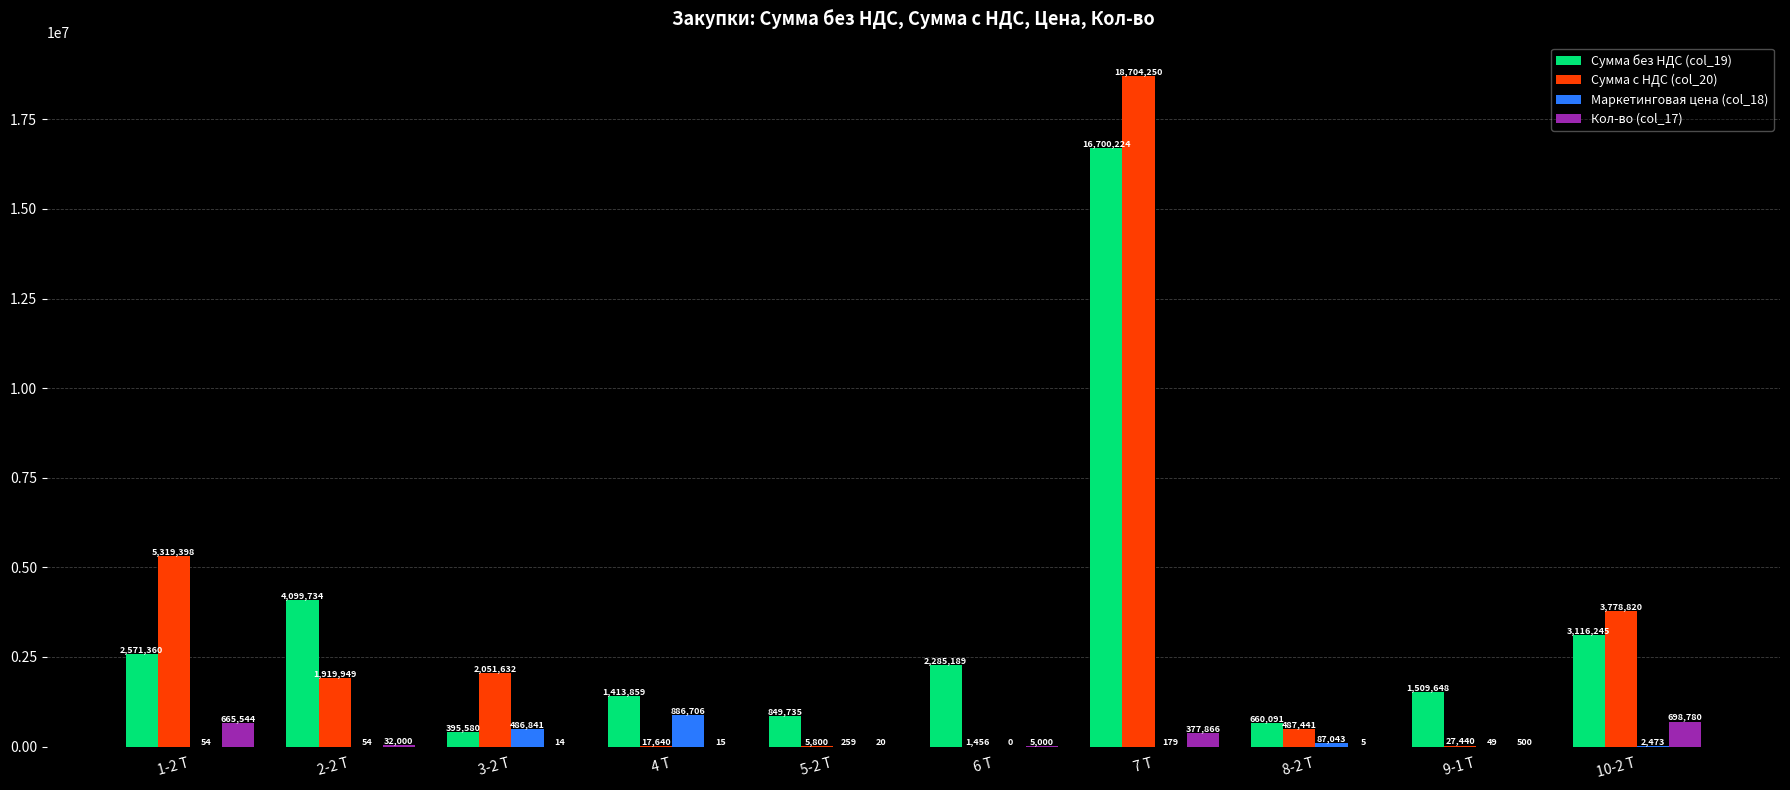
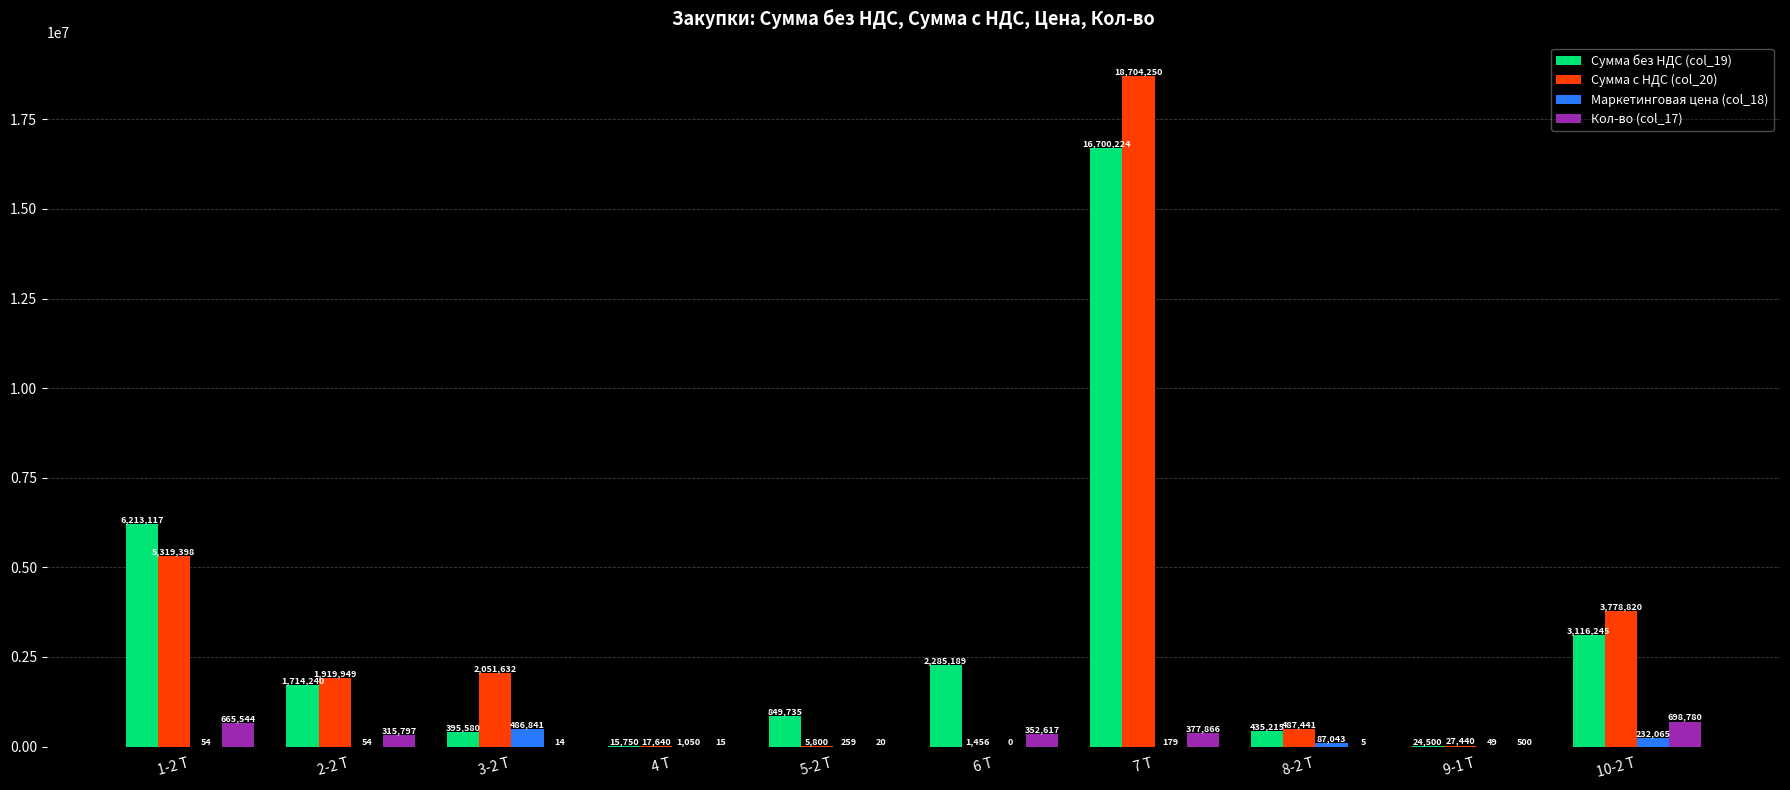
  {
    "Сумма без НДС (col_19)": {
-     "1-2 Т": "2,571,360",
-     "2-2 Т": "4,099,734",
+     "1-2 Т": "6,213,117",
+     "2-2 Т": "1,714,240",
      "3-2 Т": "395,580",
-     "4 Т": "1,413,859",
+     "4 Т": "15,750",
      "5-2 Т": "849,735",
      "6 Т": "2,285,189",
      "7 Т": "16,700,224",
-     "8-2 Т": "660,091",
-     "9-1 Т": "1,509,648",
+     "8-2 Т": "435,215",
+     "9-1 Т": "24,500",
      "10-2 Т": "3,116,245"
    },
    "Сумма с НДС (col_20)": {
      "1-2 Т": "5,319,398",
      "2-2 Т": "1,919,949",
      "3-2 Т": "2,051,632",
      "4 Т": "17,640",
      "5-2 Т": "5,800",
      "6 Т": "1,456",
      "7 Т": "18,704,250",
      "8-2 Т": "487,441",
      "9-1 Т": "27,440",
      "10-2 Т": "3,778,820"
    },
    "Маркетинговая цена (col_18)": {
      "1-2 Т": "54",
      "2-2 Т": "54",
      "3-2 Т": "486,841",
-     "4 Т": "886,706",
+     "4 Т": "1,050",
      "5-2 Т": "259",
      "6 Т": "0",
      "7 Т": "179",
      "8-2 Т": "87,043",
      "9-1 Т": "49",
-     "10-2 Т": "2,473"
+     "10-2 Т": "232,065"
    },
    "Кол-во (col_17)": {
      "1-2 Т": "665,544",
-     "2-2 Т": "32,000",
+     "2-2 Т": "315,797",
      "3-2 Т": "14",
      "4 Т": "15",
      "5-2 Т": "20",
-     "6 Т": "5,000",
+     "6 Т": "352,617",
      "7 Т": "377,866",
      "8-2 Т": "5",
      "9-1 Т": "500",
      "10-2 Т": "698,780"
    }
  }
